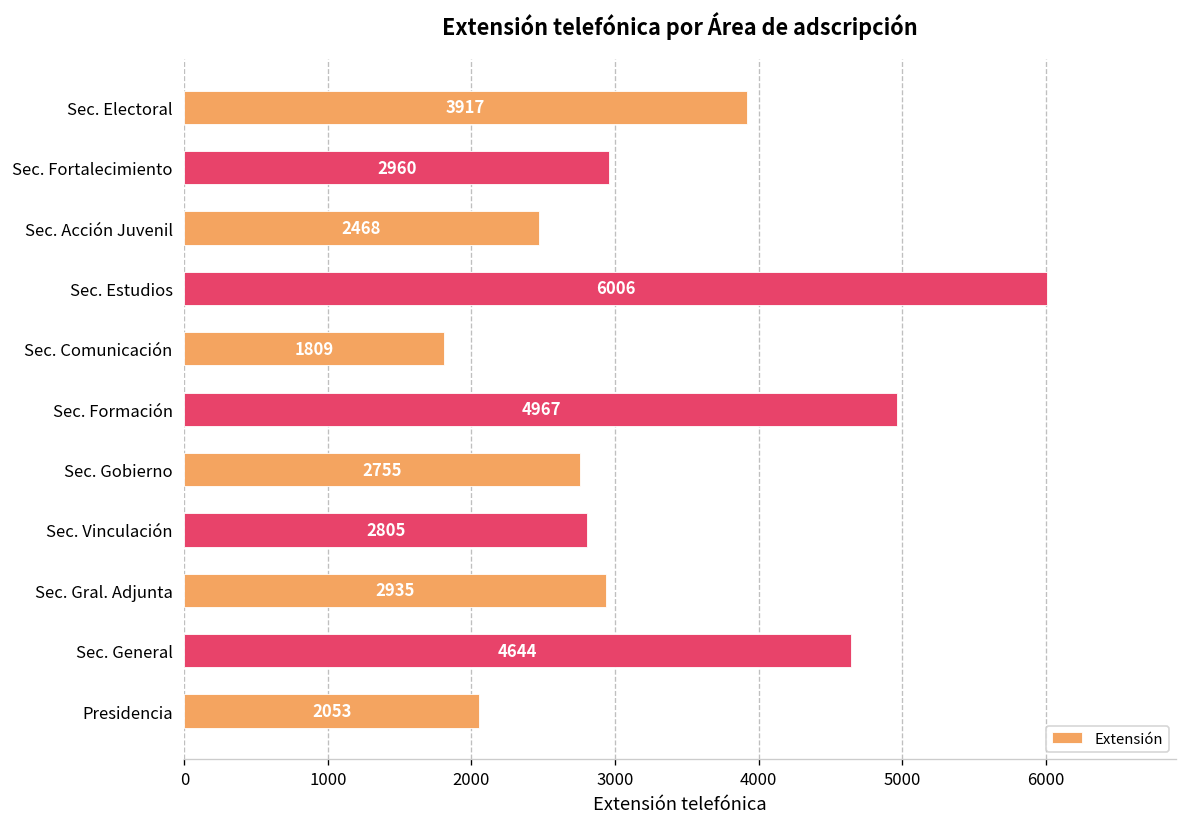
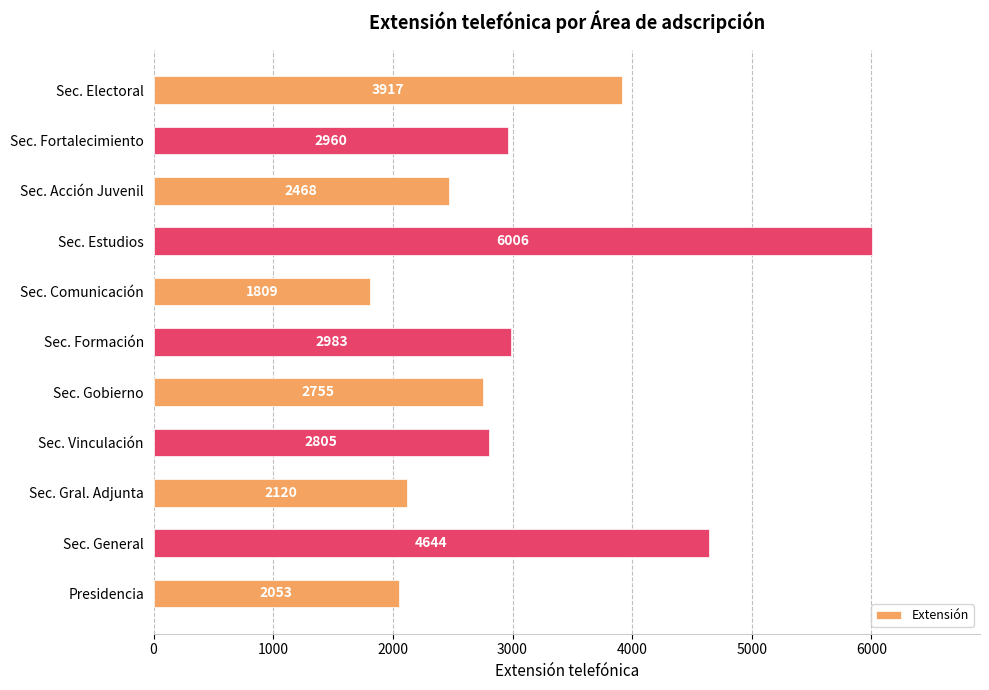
  {
    "Sec. Electoral": 3917,
    "Sec. Fortalecimiento": 2960,
    "Sec. Acción Juvenil": 2468,
    "Sec. Estudios": 6006,
    "Sec. Comunicación": 1809,
-   "Sec. Formación": 4967,
+   "Sec. Formación": 2983,
    "Sec. Gobierno": 2755,
    "Sec. Vinculación": 2805,
-   "Sec. Gral. Adjunta": 2935,
+   "Sec. Gral. Adjunta": 2120,
    "Sec. General": 4644,
    "Presidencia": 2053
  }
